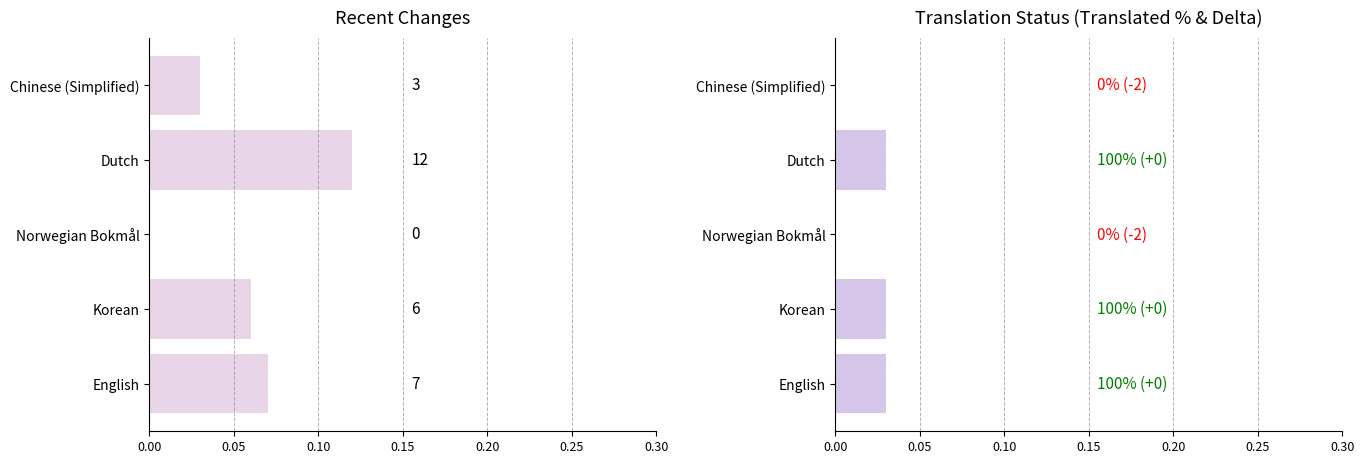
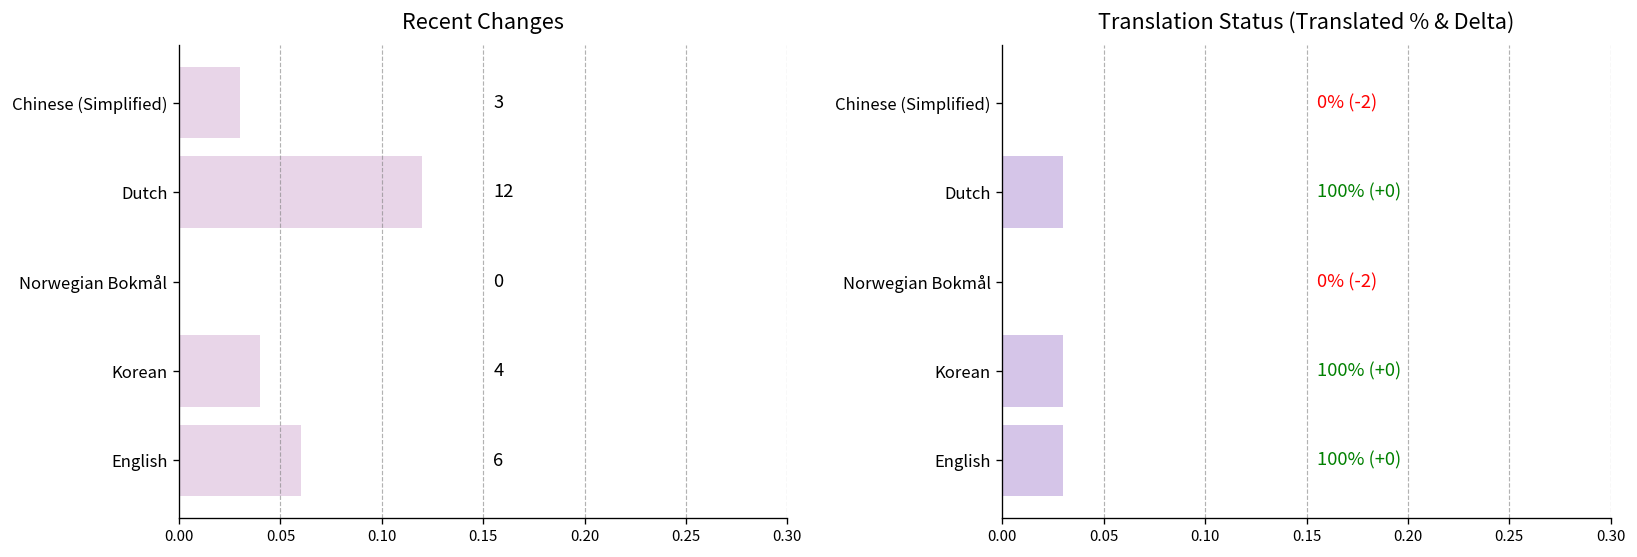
  {
    "Recent Changes": {
-     "Korean": 6,
-     "English": 7
+     "Korean": 4,
+     "English": 6
    },
    "Translation Status (Translated % & Delta)": {
      "Chinese (Simplified)": 0.000,
      "Dutch": 0.030,
      "Norwegian Bokmål": 0.000,
      "Korean": 0.030,
      "English": 0.030
    }
  }
